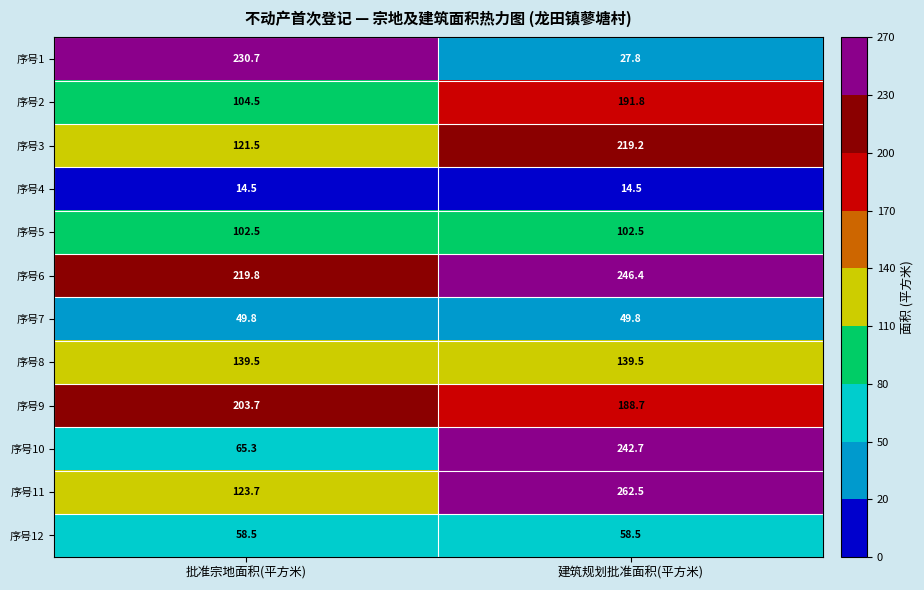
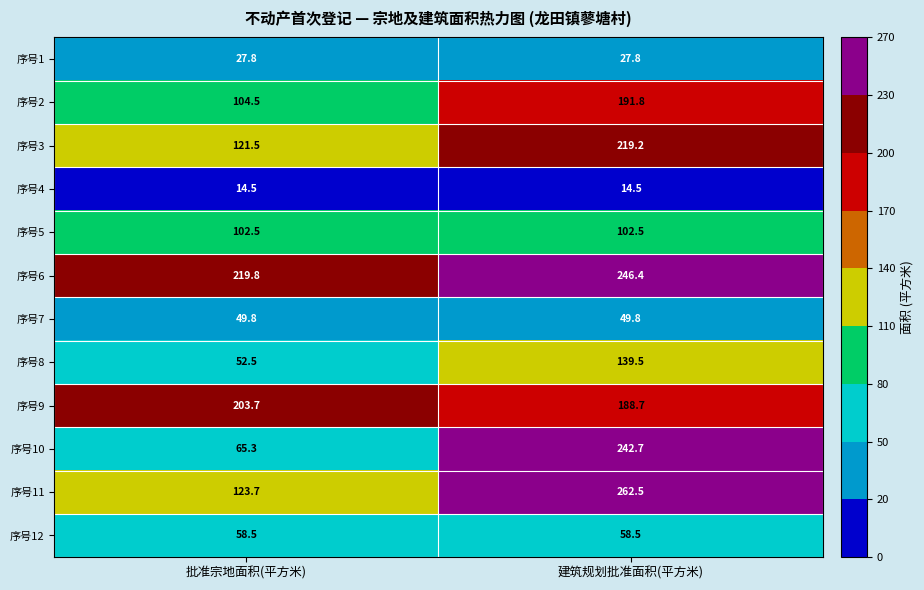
  {
    "序号1": {
-     "批准宗地面积(平方米)": 230.7,
+     "批准宗地面积(平方米)": 27.8,
      "建筑规划批准面积(平方米)": 27.8
    },
    "序号2": {
      "批准宗地面积(平方米)": 104.5,
      "建筑规划批准面积(平方米)": 191.8
    },
    "序号3": {
      "批准宗地面积(平方米)": 121.5,
      "建筑规划批准面积(平方米)": 219.2
    },
    "序号4": {
      "批准宗地面积(平方米)": 14.5,
      "建筑规划批准面积(平方米)": 14.5
    },
    "序号5": {
      "批准宗地面积(平方米)": 102.5,
      "建筑规划批准面积(平方米)": 102.5
    },
    "序号6": {
      "批准宗地面积(平方米)": 219.8,
      "建筑规划批准面积(平方米)": 246.4
    },
    "序号7": {
      "批准宗地面积(平方米)": 49.8,
      "建筑规划批准面积(平方米)": 49.8
    },
    "序号8": {
-     "批准宗地面积(平方米)": 139.5,
+     "批准宗地面积(平方米)": 52.5,
      "建筑规划批准面积(平方米)": 139.5
    },
    "序号9": {
      "批准宗地面积(平方米)": 203.7,
      "建筑规划批准面积(平方米)": 188.7
    },
    "序号10": {
      "批准宗地面积(平方米)": 65.3,
      "建筑规划批准面积(平方米)": 242.7
    },
    "序号11": {
      "批准宗地面积(平方米)": 123.7,
      "建筑规划批准面积(平方米)": 262.5
    },
    "序号12": {
      "批准宗地面积(平方米)": 58.5,
      "建筑规划批准面积(平方米)": 58.5
    }
  }
